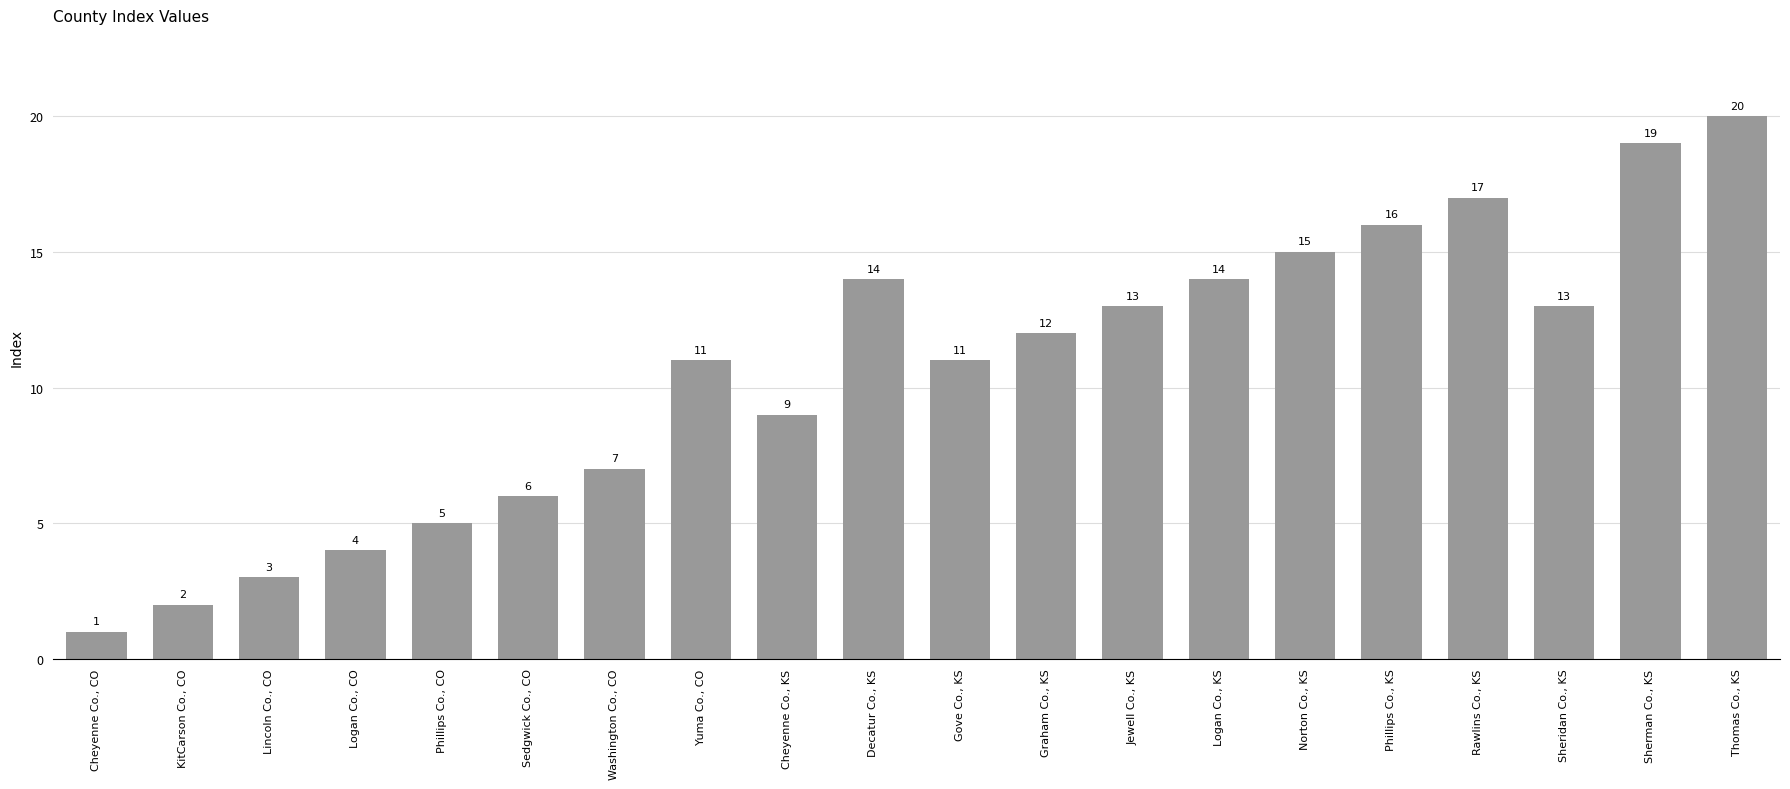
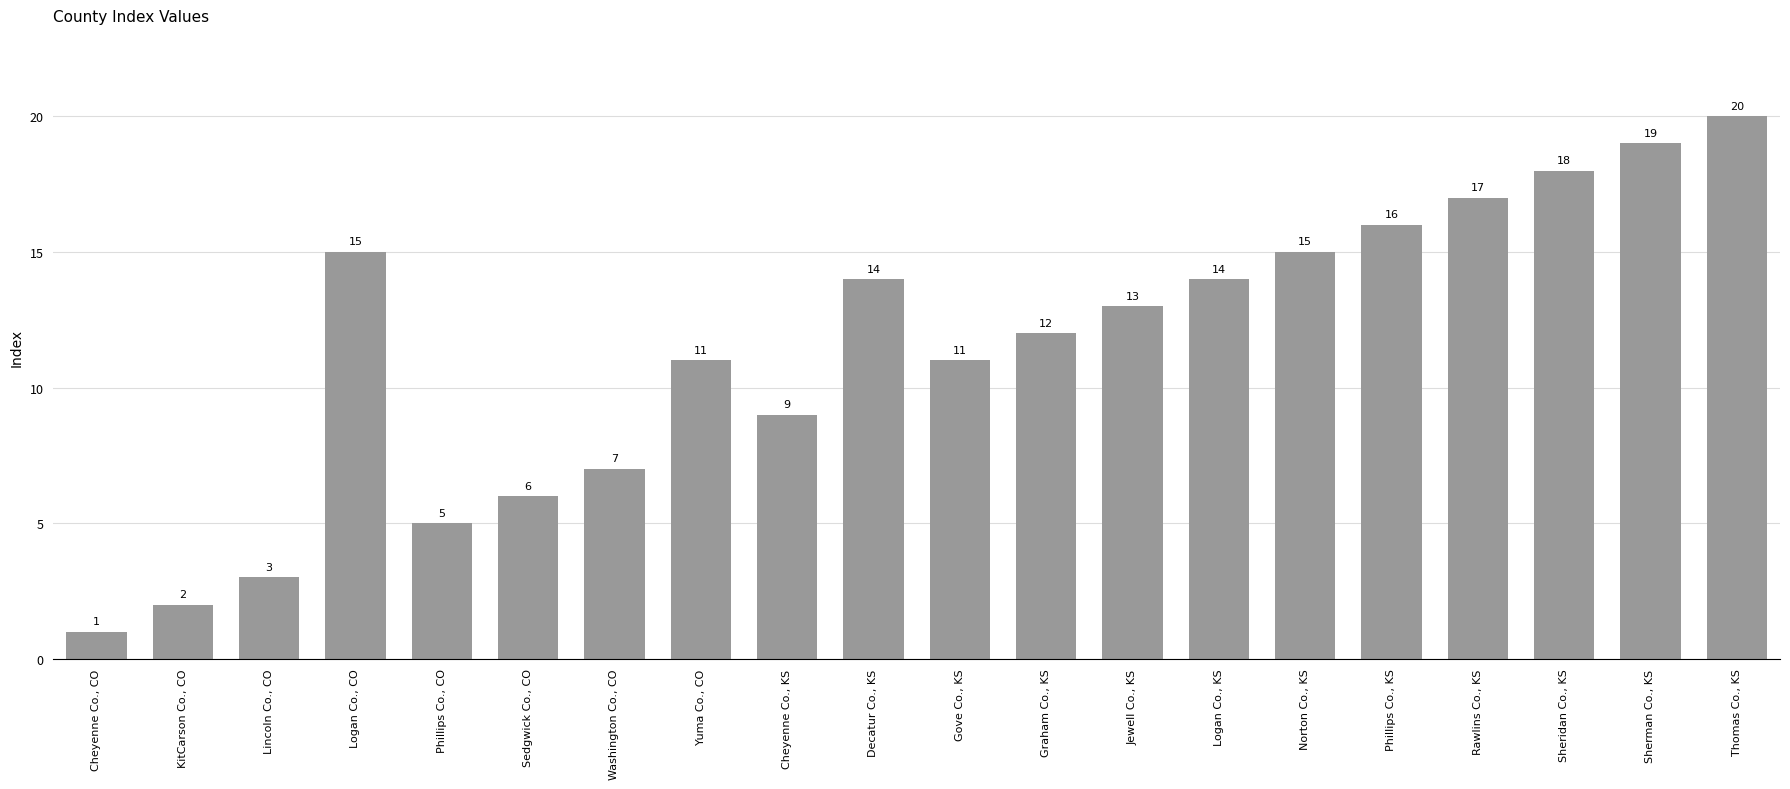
  {
    "Cheyenne Co., CO": 1,
    "KitCarson Co., CO": 2,
    "Lincoln Co., CO": 3,
-   "Logan Co., CO": 4,
+   "Logan Co., CO": 15,
    "Phillips Co., CO": 5,
    "Sedgwick Co., CO": 6,
    "Washington Co., CO": 7,
    "Yuma Co., CO": 11,
    "Cheyenne Co., KS": 9,
    "Decatur Co., KS": 14,
    "Gove Co., KS": 11,
    "Graham Co., KS": 12,
    "Jewell Co., KS": 13,
    "Logan Co., KS": 14,
    "Norton Co., KS": 15,
    "Phillips Co., KS": 16,
    "Rawlins Co., KS": 17,
-   "Sheridan Co., KS": 13,
+   "Sheridan Co., KS": 18,
    "Sherman Co., KS": 19,
    "Thomas Co., KS": 20
  }
